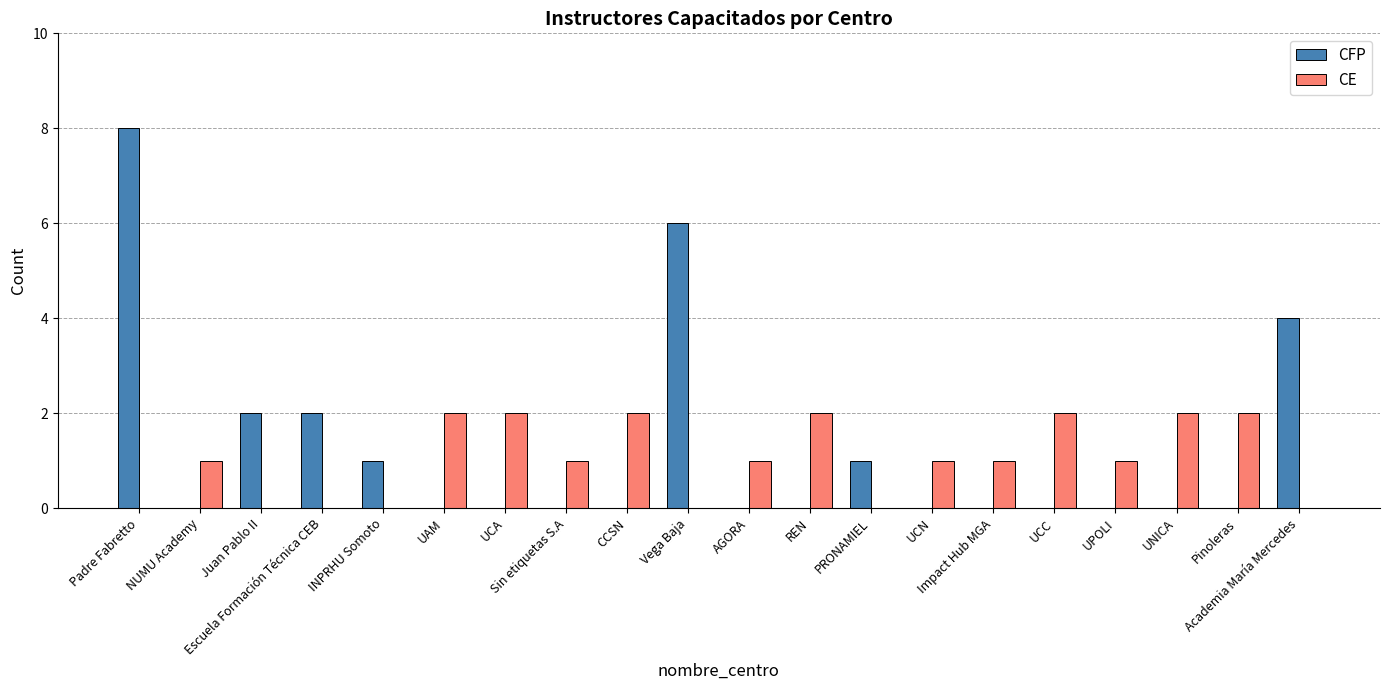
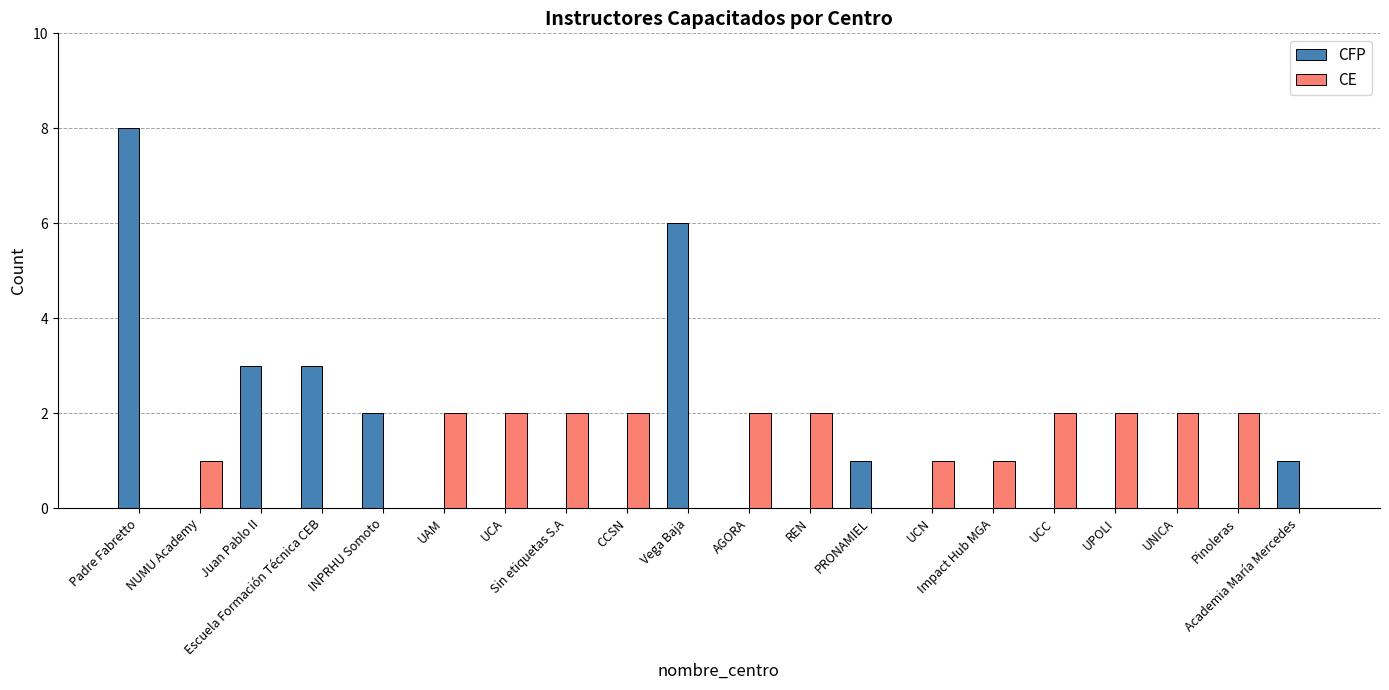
  {
    "CFP": {
      "Padre Fabretto": 8,
      "NUMU Academy": 0,
-     "Juan Pablo II": 2,
-     "Escuela Formación Técnica CEB": 2,
-     "INPRHU Somoto": 1,
+     "Juan Pablo II": 3,
+     "Escuela Formación Técnica CEB": 3,
+     "INPRHU Somoto": 2,
      "UAM": 0,
      "UCA": 0,
      "Sin etiquetas S.A": 0,
      "CCSN": 0,
      "Vega Baja": 6,
      "AGORA": 0,
      "REN": 0,
      "PRONAMIEL": 1,
      "UCN": 0,
      "Impact Hub MGA": 0,
      "UCC": 0,
      "UPOLI": 0,
      "UNICA": 0,
      "Pinoleras": 0,
-     "Academia María Mercedes": 4
+     "Academia María Mercedes": 1
    },
    "CE": {
      "Padre Fabretto": 0,
      "NUMU Academy": 1,
      "Juan Pablo II": 0,
      "Escuela Formación Técnica CEB": 0,
      "INPRHU Somoto": 0,
      "UAM": 2,
      "UCA": 2,
-     "Sin etiquetas S.A": 1,
+     "Sin etiquetas S.A": 2,
      "CCSN": 2,
      "Vega Baja": 0,
-     "AGORA": 1,
+     "AGORA": 2,
      "REN": 2,
      "PRONAMIEL": 0,
      "UCN": 1,
      "Impact Hub MGA": 1,
      "UCC": 2,
-     "UPOLI": 1,
+     "UPOLI": 2,
      "UNICA": 2,
      "Pinoleras": 2,
      "Academia María Mercedes": 0
    }
  }
